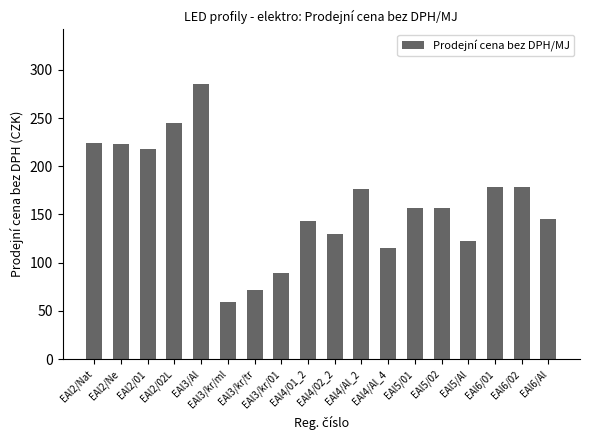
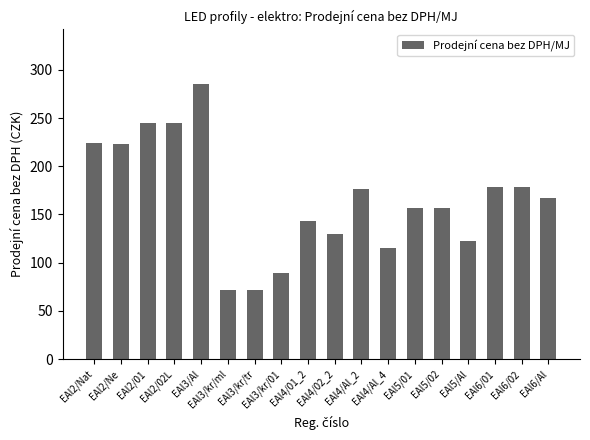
  {
    "EAl2/Nat": 220,
    "EAl2/Ne": 220,
-   "EAl2/01": 220,
+   "EAl2/01": 250,
    "EAl2/02L": 250,
    "EAl3/Al": 290,
-   "EAl3/kr/ml": 60,
+   "EAl3/kr/ml": 70,
    "EAl3/kr/tr": 70,
    "EAl3/kr/01": 90,
    "EAl4/01_2": 140,
    "EAl4/02_2": 130,
    "EAl4/Al_2": 180,
    "EAl4/Al_4": 120,
    "EAl5/01": 160,
    "EAl5/02": 160,
    "EAl5/Al": 120,
    "EAl6/01": 180,
    "EAl6/02": 180,
-   "EAl6/Al": 150
+   "EAl6/Al": 170
  }
